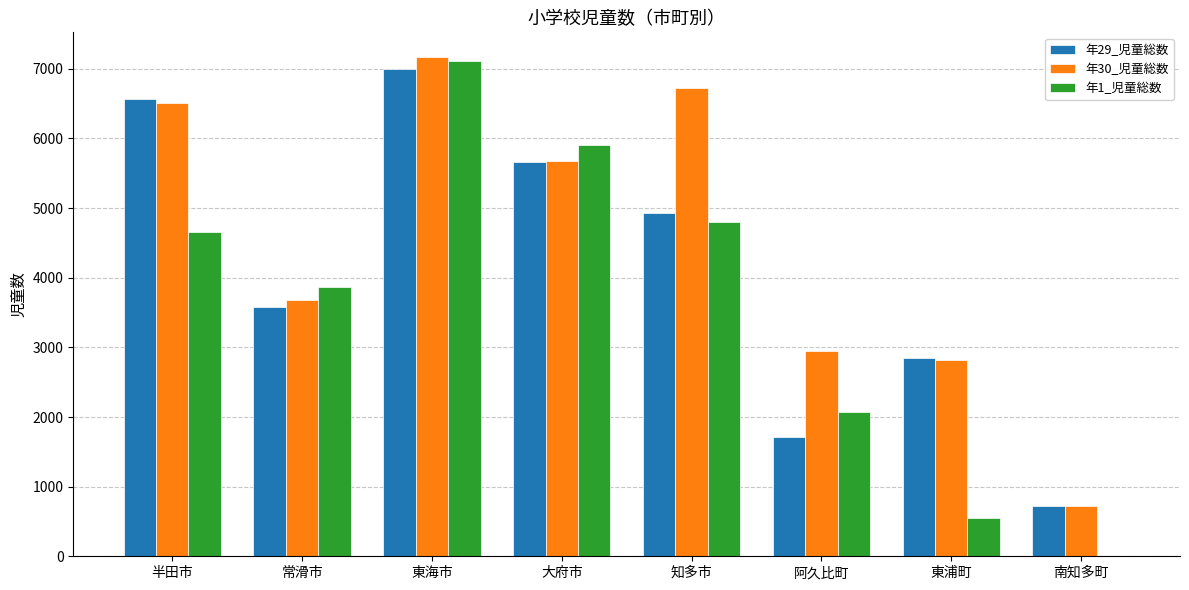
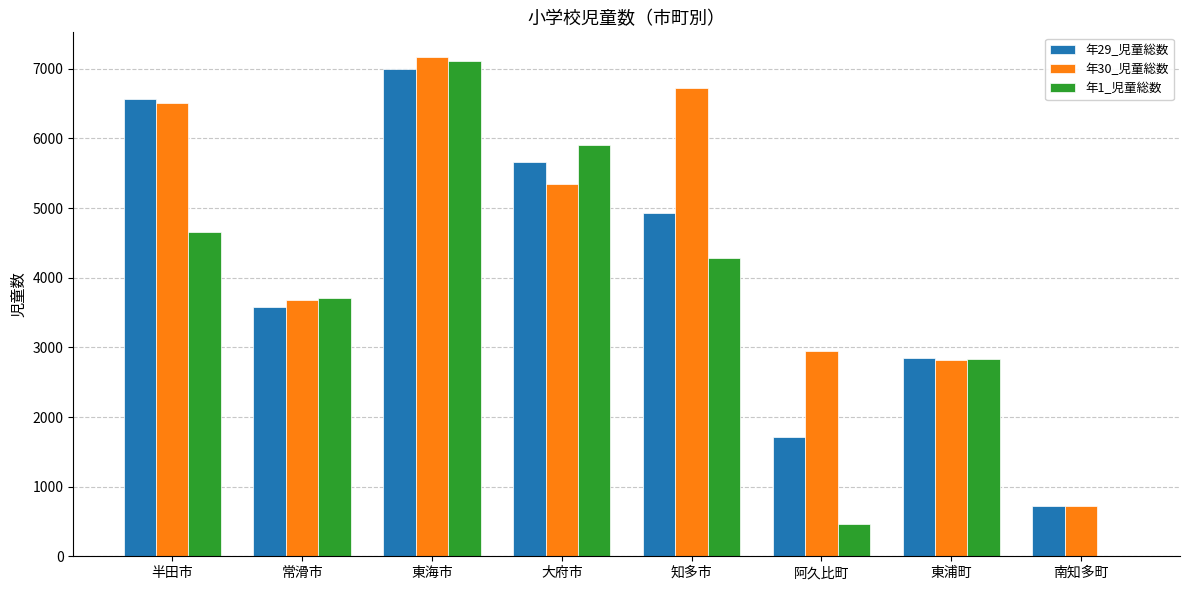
  {
    "年29_児童総数": {
      "半田市": 6600,
      "常滑市": 3600,
      "東海市": 7000,
      "大府市": 5700,
      "知多市": 4900,
      "阿久比町": 1700,
      "東浦町": 2900,
      "南知多町": 700
    },
    "年30_児童総数": {
      "半田市": 6500,
      "常滑市": 3700,
      "東海市": 7200,
-     "大府市": 5700,
+     "大府市": 5300,
      "知多市": 6700,
      "阿久比町": 2900,
      "東浦町": 2800,
      "南知多町": 700
    },
    "年1_児童総数": {
      "半田市": 4700,
-     "常滑市": 3900,
+     "常滑市": 3700,
      "東海市": 7100,
      "大府市": 5900,
-     "知多市": 4800,
-     "阿久比町": 2100,
-     "東浦町": 500,
+     "知多市": 4300,
+     "阿久比町": 500,
+     "東浦町": 2800,
      "南知多町": 0
    }
  }
